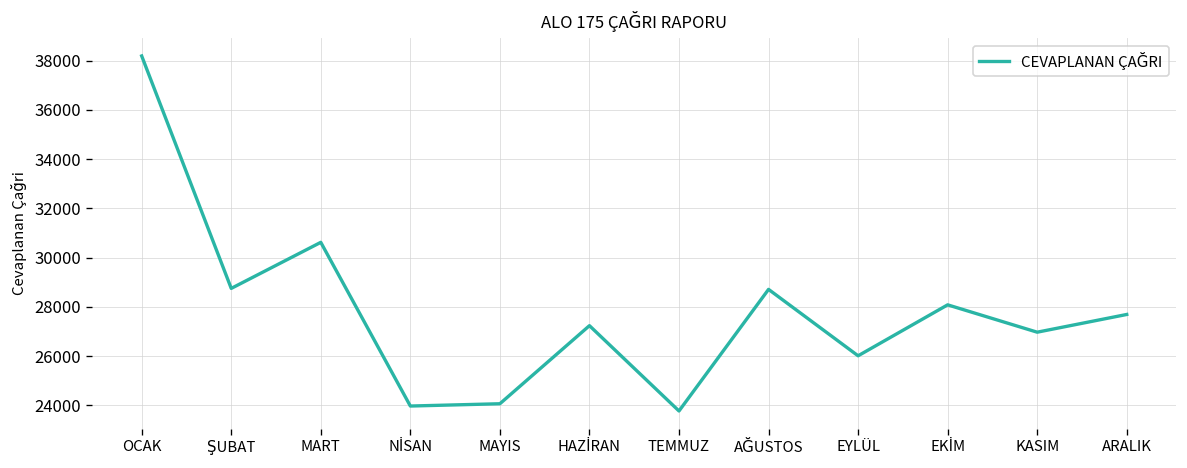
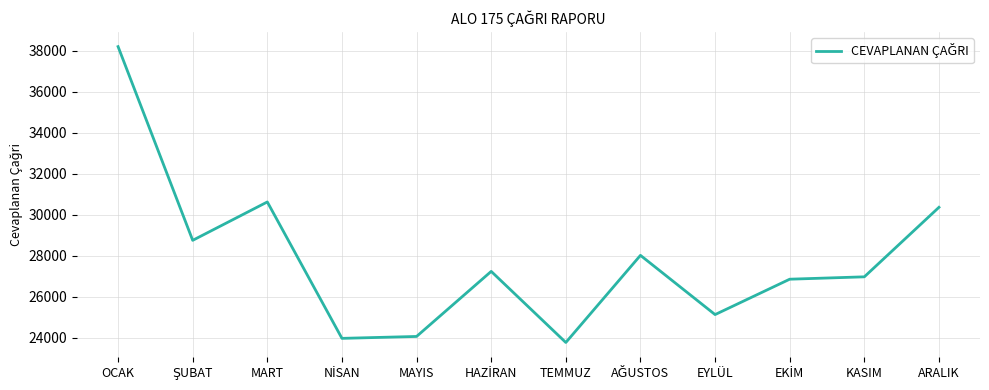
  {
    "OCAK": 38200,
    "ŞUBAT": 28700,
    "MART": 30600,
    "NİSAN": 24000,
    "MAYIS": 24100,
    "HAZİRAN": 27200,
    "TEMMUZ": 23800,
-   "AĞUSTOS": 28700,
-   "EYLÜL": 26000,
-   "EKİM": 28100,
+   "AĞUSTOS": 28000,
+   "EYLÜL": 25100,
+   "EKİM": 26900,
    "KASIM": 27000,
-   "ARALIK": 27700
+   "ARALIK": 30400
  }
